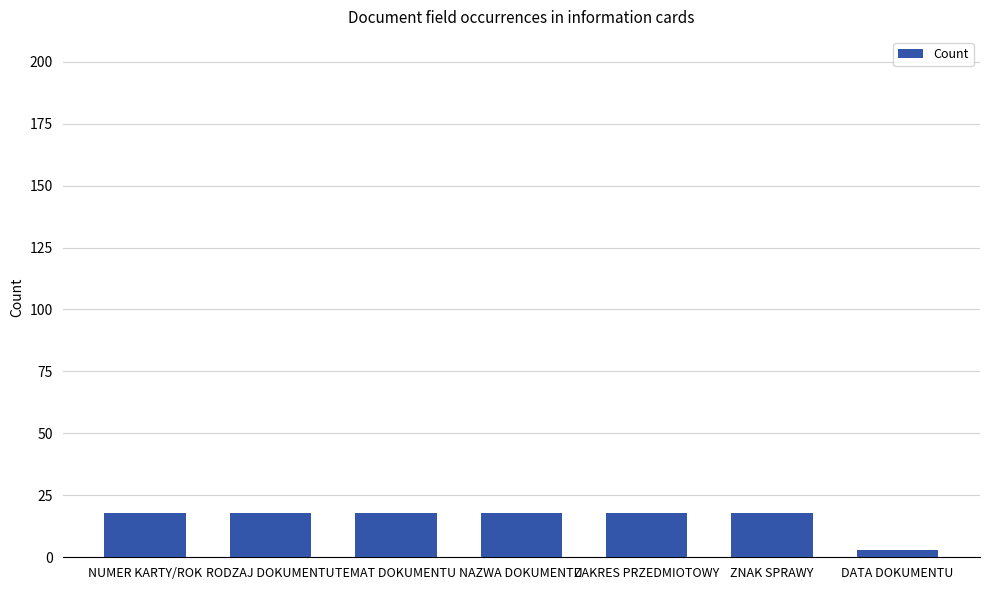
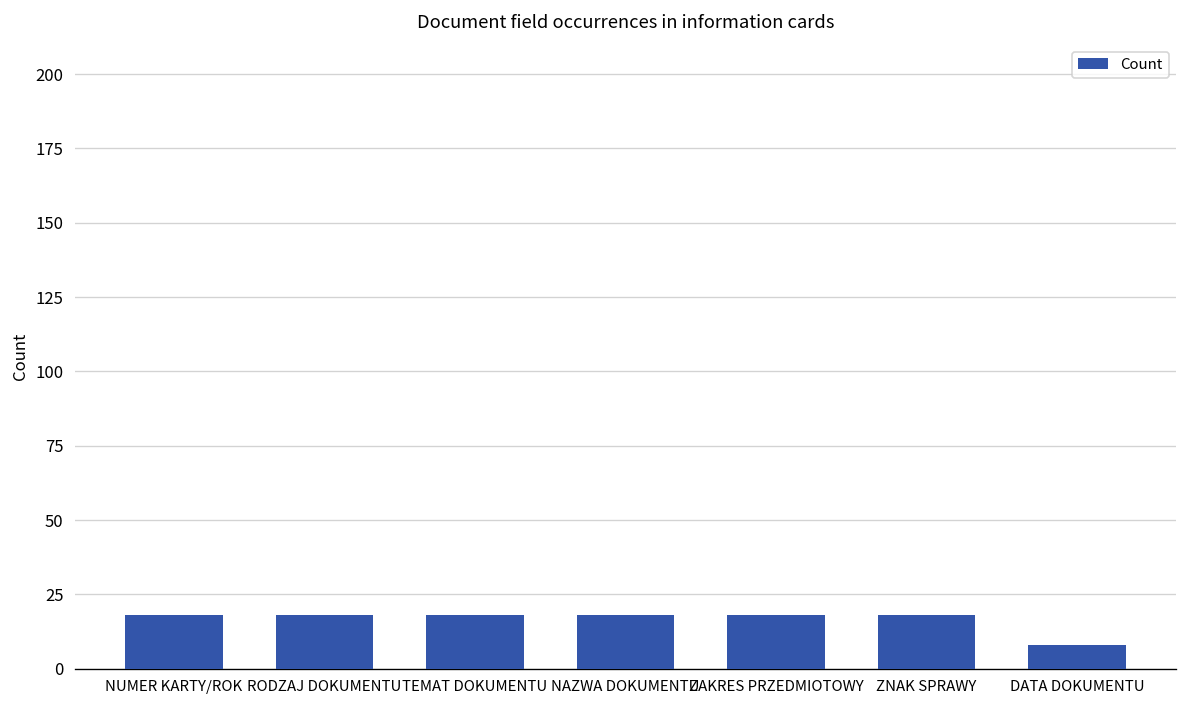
  {
    "NUMER KARTY/ROK": 18,
    "RODZAJ DOKUMENTU": 18,
    "TEMAT DOKUMENTU": 18,
    "NAZWA DOKUMENTU": 18,
    "ZAKRES PRZEDMIOTOWY": 18,
    "ZNAK SPRAWY": 18,
-   "DATA DOKUMENTU": 3
+   "DATA DOKUMENTU": 8
  }
